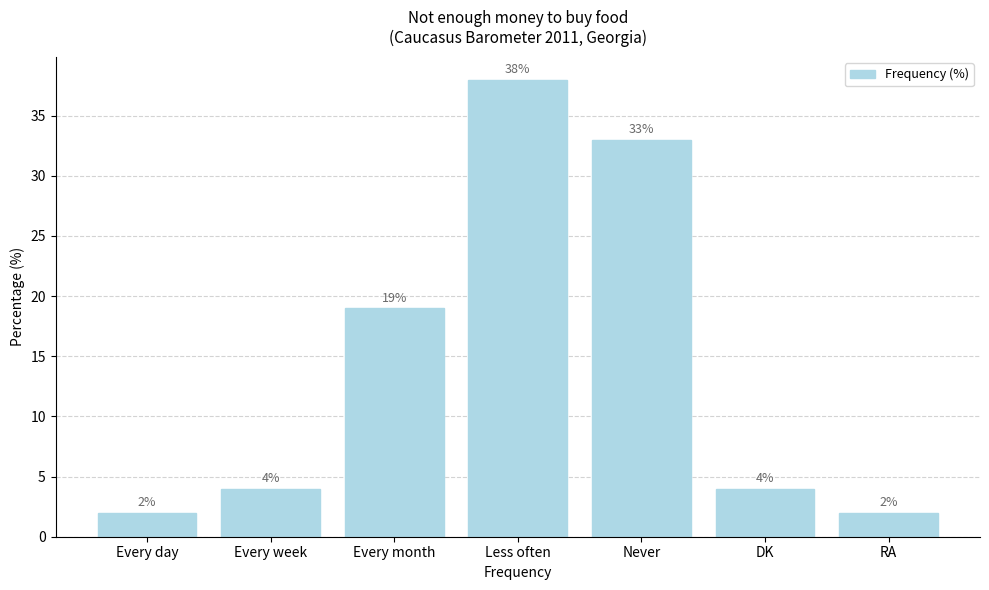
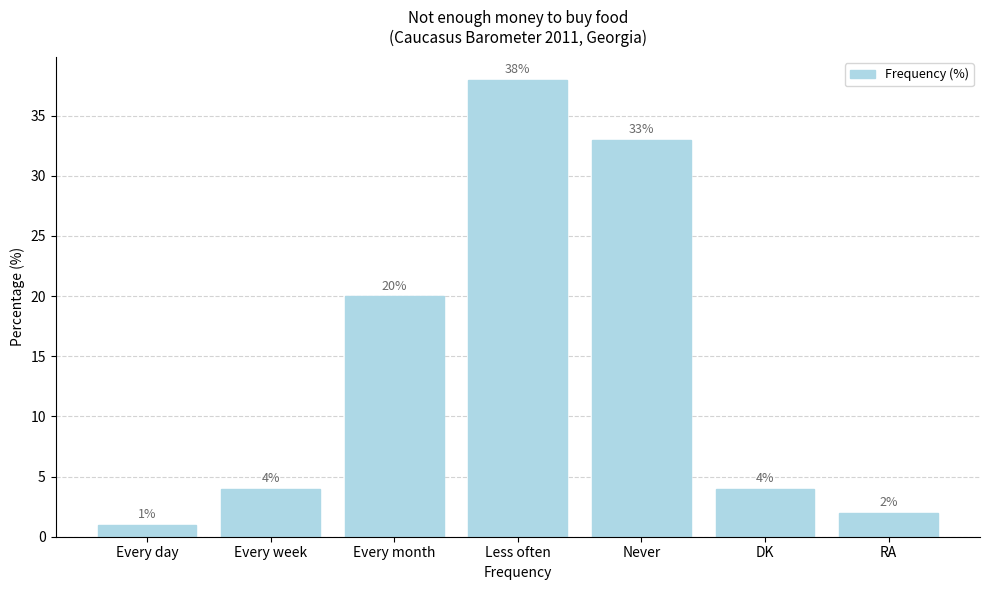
  {
-   "Every day": "2%",
+   "Every day": "1%",
    "Every week": "4%",
-   "Every month": "19%",
+   "Every month": "20%",
    "Less often": "38%",
    "Never": "33%",
    "DK": "4%",
    "RA": "2%"
  }
